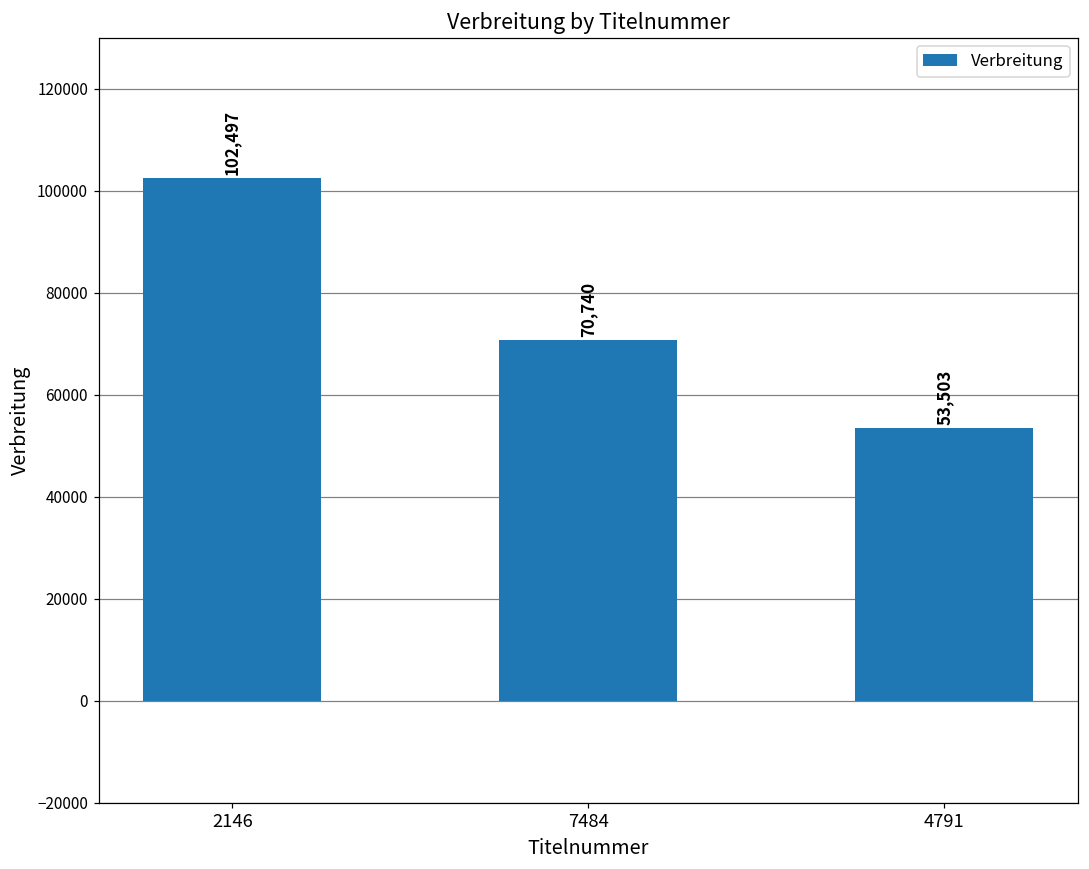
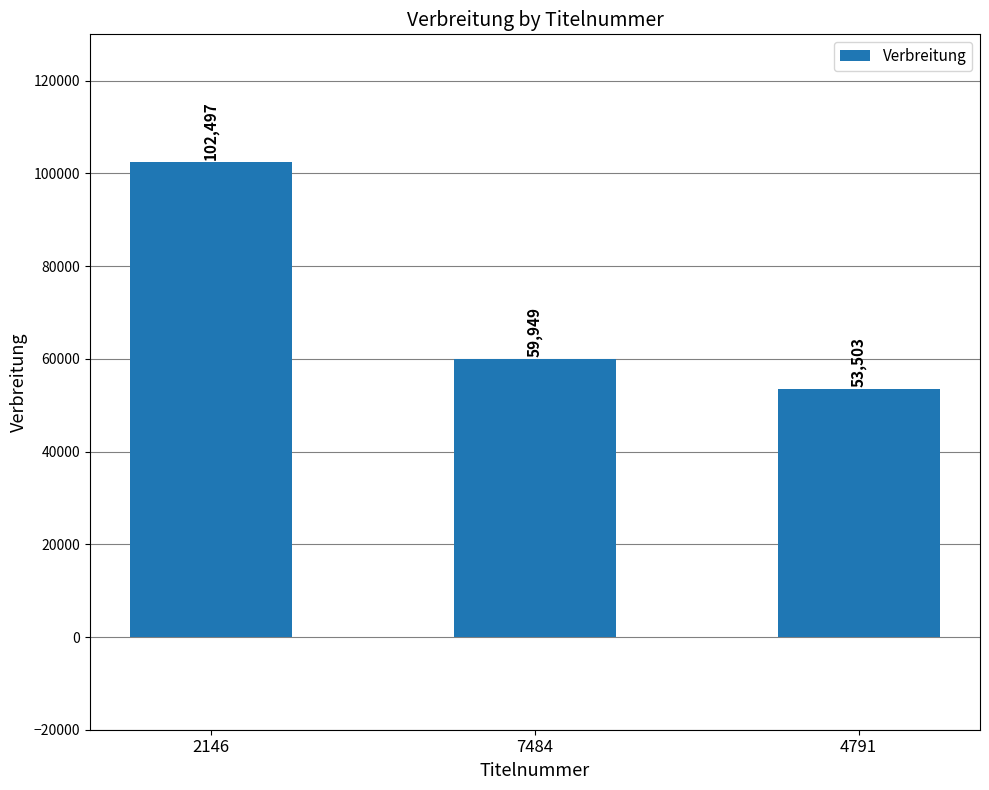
  {
    "2146": "102,497",
-   "7484": "70,740",
+   "7484": "59,949",
    "4791": "53,503"
  }
